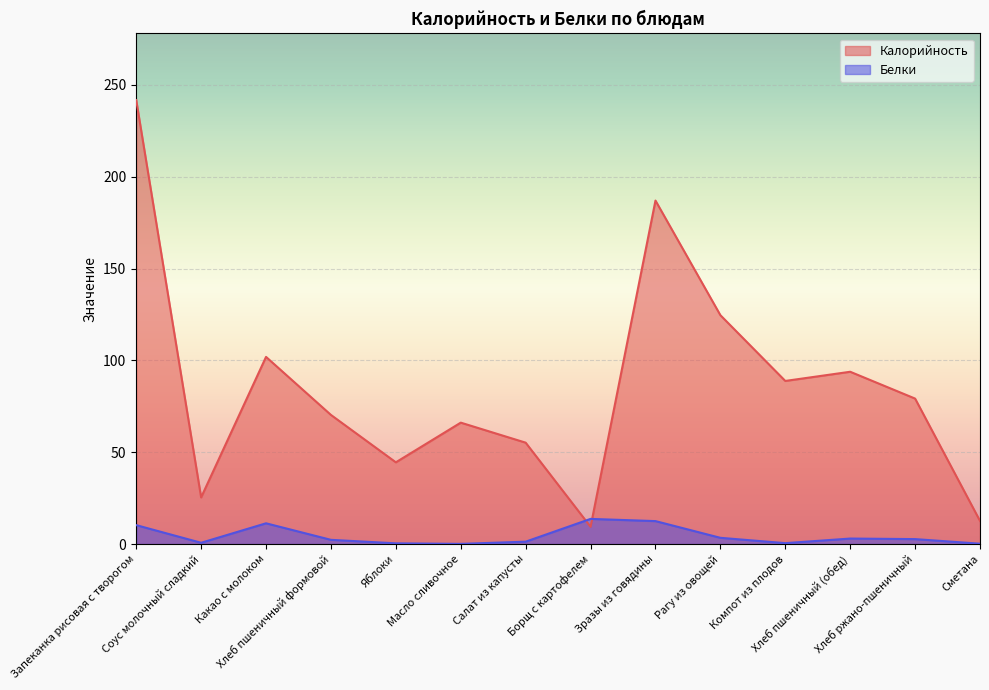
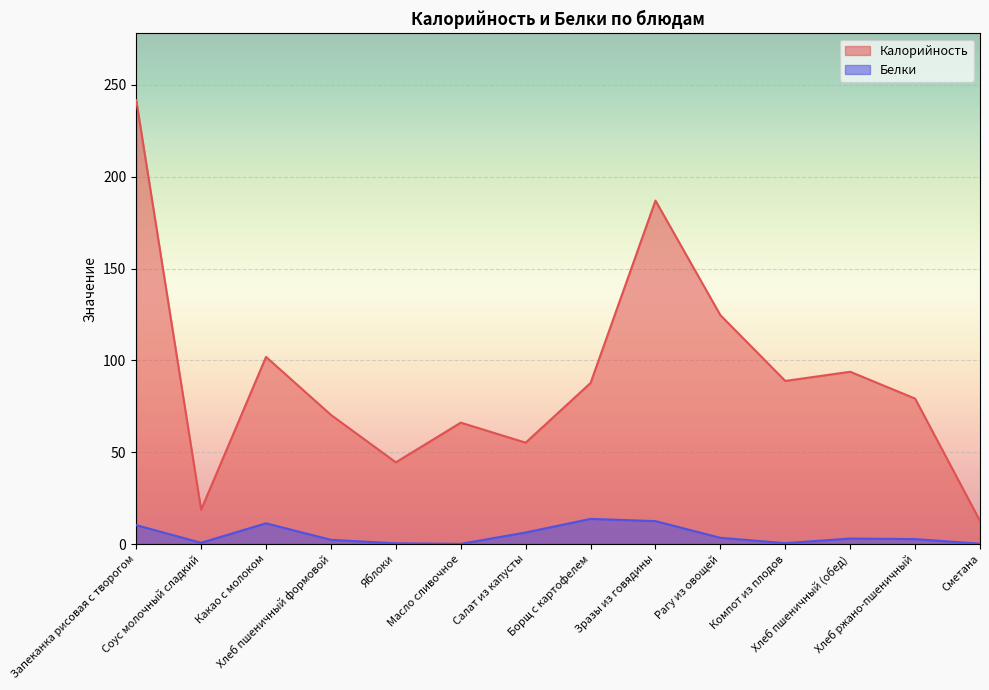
  {
    "Калорийность": {
      "Запеканка рисовая с творогом": 242,
-     "Соус молочный сладкий": 25,
+     "Соус молочный сладкий": 19,
      "Какао с молоком": 102,
      "Хлеб пшеничный формовой": 70,
      "Яблоки": 45,
      "Масло сливочное": 66,
      "Салат из капусты": 55,
-     "Борщ с картофелем": 9,
+     "Борщ с картофелем": 88,
      "Зразы из говядины": 187,
      "Рагу из овощей": 125,
      "Компот из плодов": 89,
      "Хлеб пшеничный (обед)": 94,
      "Хлеб ржано-пшеничный": 79,
      "Сметана": 13
    },
    "Белки": {
      "Запеканка рисовая с творогом": 10,
      "Соус молочный сладкий": 1,
      "Какао с молоком": 11,
      "Хлеб пшеничный формовой": 2,
      "Яблоки": 0,
      "Масло сливочное": 0,
-     "Салат из капусты": 1,
+     "Салат из капусты": 6,
      "Борщ с картофелем": 14,
      "Зразы из говядины": 13,
      "Рагу из овощей": 3,
      "Компот из плодов": 1,
      "Хлеб пшеничный (обед)": 3,
      "Хлеб ржано-пшеничный": 3,
      "Сметана": 0
    }
  }
